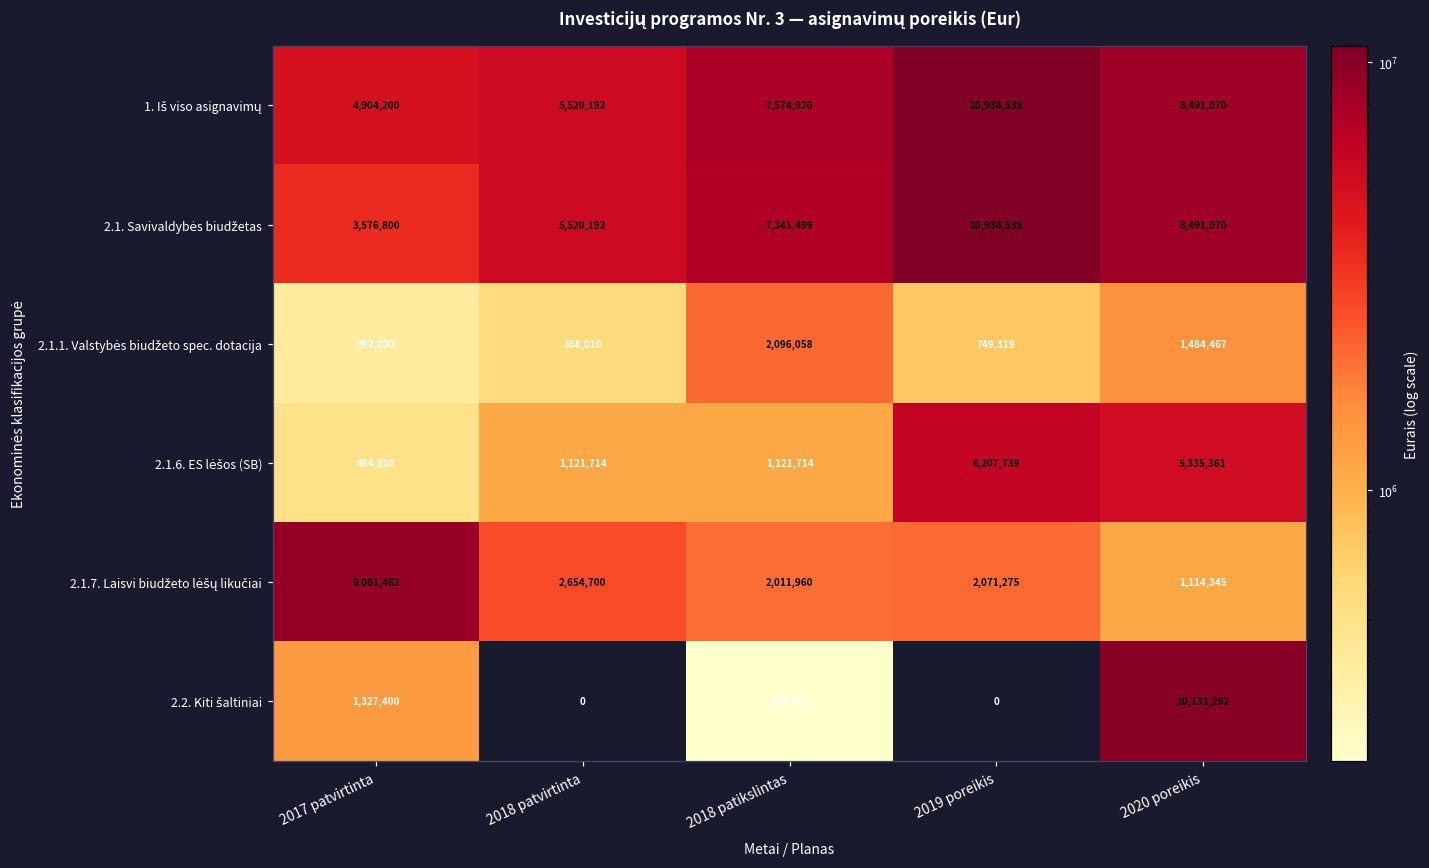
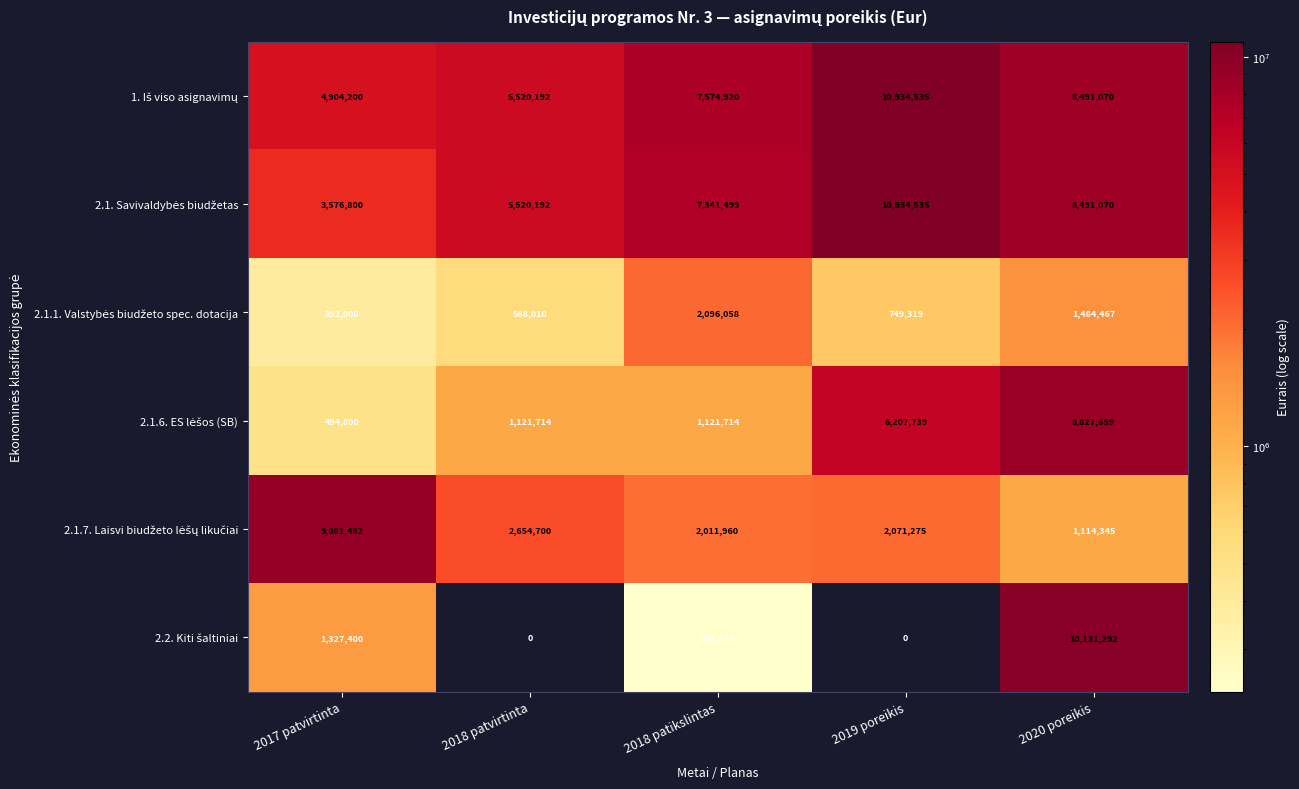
  {
    "1. Iš viso asignavimų": {
      "2017 patvirtinta": "4,904,200",
      "2018 patvirtinta": "5,520,192",
      "2018 patikslintas": "7,574,920",
      "2019 poreikis": "10,934,535",
      "2020 poreikis": "8,491,070"
    },
    "2.1. Savivaldybės biudžetas": {
      "2017 patvirtinta": "3,576,800",
      "2018 patvirtinta": "5,520,192",
      "2018 patikslintas": "7,341,499",
      "2019 poreikis": "10,934,535",
      "2020 poreikis": "8,491,070"
    },
    "2.1.1. Valstybės biudžeto spec. dotacija": {
      "2017 patvirtinta": "392,000",
      "2018 patvirtinta": "568,010",
      "2018 patikslintas": "2,096,058",
      "2019 poreikis": "749,319",
      "2020 poreikis": "1,484,467"
    },
    "2.1.6. ES lėšos (SB)": {
      "2017 patvirtinta": "494,800",
      "2018 patvirtinta": "1,121,714",
      "2018 patikslintas": "1,121,714",
      "2019 poreikis": "6,207,739",
-     "2020 poreikis": "5,335,361"
+     "2020 poreikis": "8,827,659"
    },
    "2.1.7. Laisvi biudžeto lėšų likučiai": {
      "2017 patvirtinta": "9,081,482",
      "2018 patvirtinta": "2,654,700",
      "2018 patikslintas": "2,011,960",
      "2019 poreikis": "2,071,275",
      "2020 poreikis": "1,114,345"
    },
    "2.2. Kiti šaltiniai": {
      "2017 patvirtinta": "1,327,400",
      "2018 patvirtinta": "0",
      "2018 patikslintas": "233,421",
      "2019 poreikis": "0",
      "2020 poreikis": "10,131,292"
    }
  }
